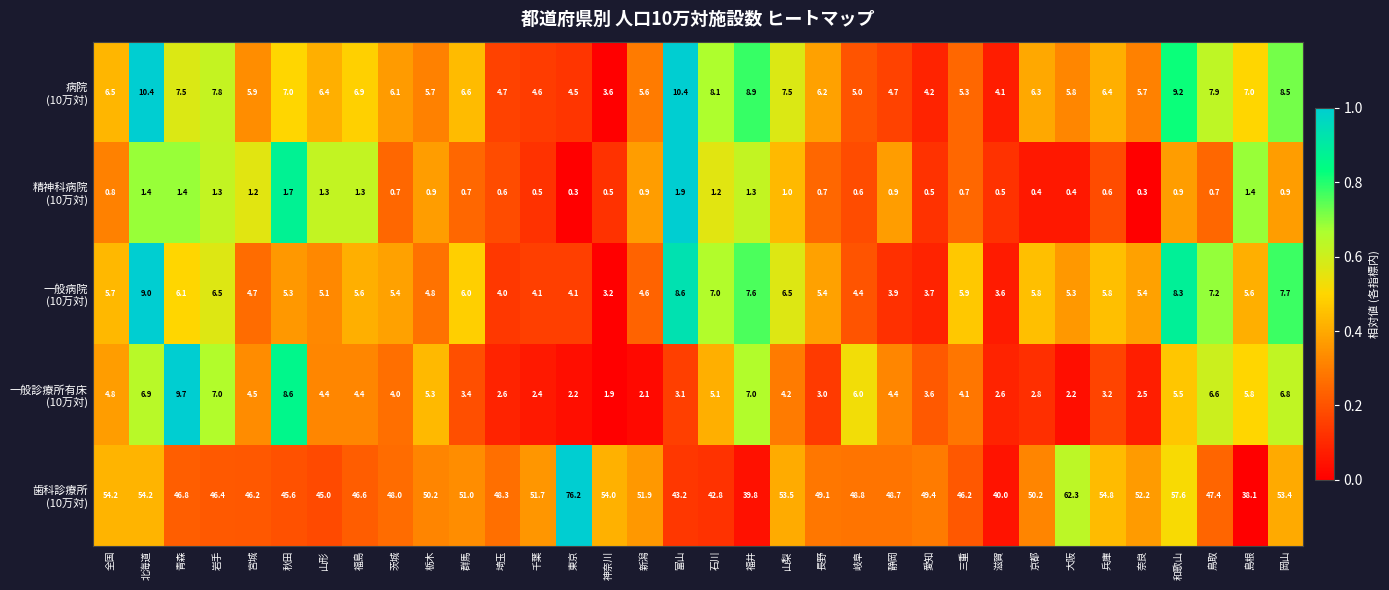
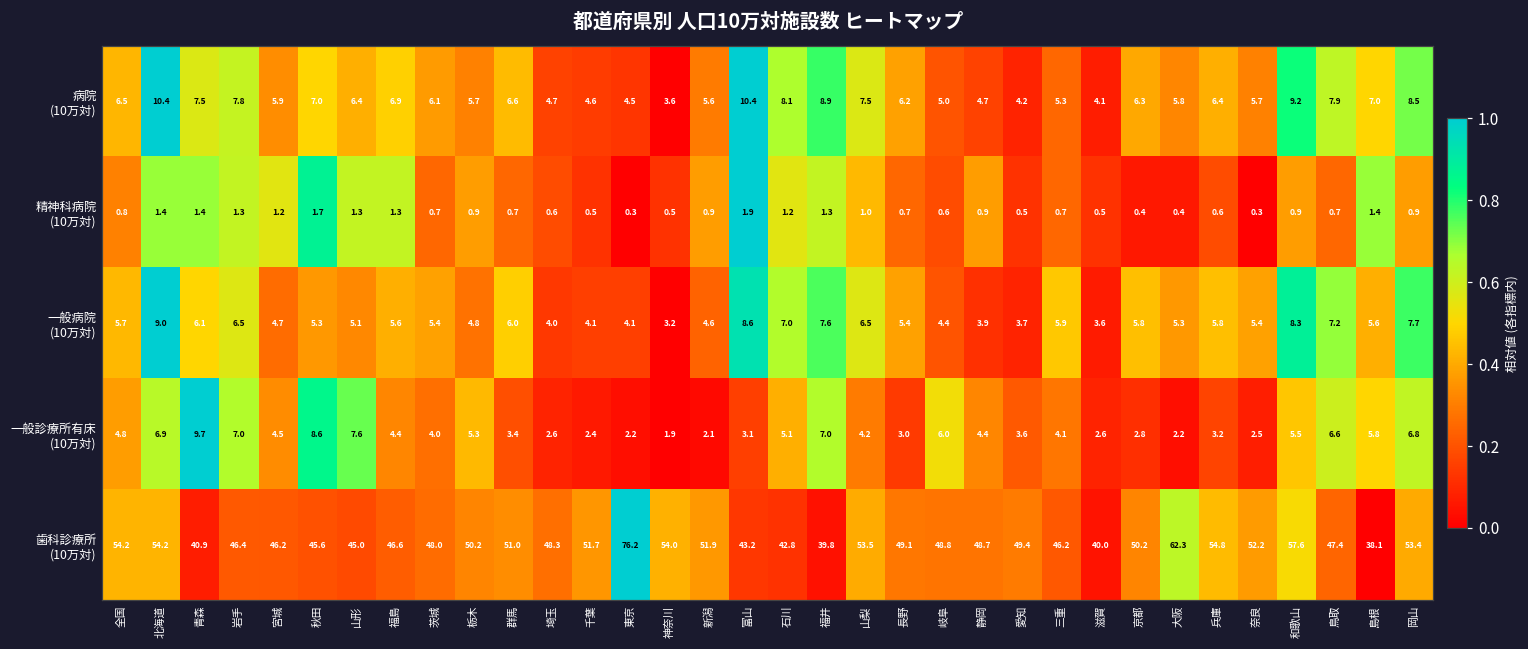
  {
    "病院 (10万対)": {
      "全国": 6.5,
      "北海道": 10.4,
      "青森": 7.5,
      "岩手": 7.8,
      "宮城": 5.9,
      "秋田": 7.0,
      "山形": 6.4,
      "福島": 6.9,
      "茨城": 6.1,
      "栃木": 5.7,
      "群馬": 6.6,
      "埼玉": 4.7,
      "千葉": 4.6,
      "東京": 4.5,
      "神奈川": 3.6,
      "新潟": 5.6,
      "富山": 10.4,
      "石川": 8.1,
      "福井": 8.9,
      "山梨": 7.5,
      "長野": 6.2,
      "岐阜": 5.0,
      "静岡": 4.7,
      "愛知": 4.2,
      "三重": 5.3,
      "滋賀": 4.1,
      "京都": 6.3,
      "大阪": 5.8,
      "兵庫": 6.4,
      "奈良": 5.7,
      "和歌山": 9.2,
      "鳥取": 7.9,
      "島根": 7.0,
      "岡山": 8.5
    },
    "精神科病院 (10万対)": {
      "全国": 0.8,
      "北海道": 1.4,
      "青森": 1.4,
      "岩手": 1.3,
      "宮城": 1.2,
      "秋田": 1.7,
      "山形": 1.3,
      "福島": 1.3,
      "茨城": 0.7,
      "栃木": 0.9,
      "群馬": 0.7,
      "埼玉": 0.6,
      "千葉": 0.5,
      "東京": 0.3,
      "神奈川": 0.5,
      "新潟": 0.9,
      "富山": 1.9,
      "石川": 1.2,
      "福井": 1.3,
      "山梨": 1.0,
      "長野": 0.7,
      "岐阜": 0.6,
      "静岡": 0.9,
      "愛知": 0.5,
      "三重": 0.7,
      "滋賀": 0.5,
      "京都": 0.4,
      "大阪": 0.4,
      "兵庫": 0.6,
      "奈良": 0.3,
      "和歌山": 0.9,
      "鳥取": 0.7,
      "島根": 1.4,
      "岡山": 0.9
    },
    "一般病院 (10万対)": {
      "全国": 5.7,
      "北海道": 9.0,
      "青森": 6.1,
      "岩手": 6.5,
      "宮城": 4.7,
      "秋田": 5.3,
      "山形": 5.1,
      "福島": 5.6,
      "茨城": 5.4,
      "栃木": 4.8,
      "群馬": 6.0,
      "埼玉": 4.0,
      "千葉": 4.1,
      "東京": 4.1,
      "神奈川": 3.2,
      "新潟": 4.6,
      "富山": 8.6,
      "石川": 7.0,
      "福井": 7.6,
      "山梨": 6.5,
      "長野": 5.4,
      "岐阜": 4.4,
      "静岡": 3.9,
      "愛知": 3.7,
      "三重": 5.9,
      "滋賀": 3.6,
      "京都": 5.8,
      "大阪": 5.3,
      "兵庫": 5.8,
      "奈良": 5.4,
      "和歌山": 8.3,
      "鳥取": 7.2,
      "島根": 5.6,
      "岡山": 7.7
    },
    "一般診療所有床 (10万対)": {
      "全国": 4.8,
      "北海道": 6.9,
      "青森": 9.7,
      "岩手": 7.0,
      "宮城": 4.5,
      "秋田": 8.6,
-     "山形": 4.4,
+     "山形": 7.6,
      "福島": 4.4,
      "茨城": 4.0,
      "栃木": 5.3,
      "群馬": 3.4,
      "埼玉": 2.6,
      "千葉": 2.4,
      "東京": 2.2,
      "神奈川": 1.9,
      "新潟": 2.1,
      "富山": 3.1,
      "石川": 5.1,
      "福井": 7.0,
      "山梨": 4.2,
      "長野": 3.0,
      "岐阜": 6.0,
      "静岡": 4.4,
      "愛知": 3.6,
      "三重": 4.1,
      "滋賀": 2.6,
      "京都": 2.8,
      "大阪": 2.2,
      "兵庫": 3.2,
      "奈良": 2.5,
      "和歌山": 5.5,
      "鳥取": 6.6,
      "島根": 5.8,
      "岡山": 6.8
    },
    "歯科診療所 (10万対)": {
      "全国": 54.2,
      "北海道": 54.2,
-     "青森": 46.8,
+     "青森": 40.9,
      "岩手": 46.4,
      "宮城": 46.2,
      "秋田": 45.6,
      "山形": 45.0,
      "福島": 46.6,
      "茨城": 48.0,
      "栃木": 50.2,
      "群馬": 51.0,
      "埼玉": 48.3,
      "千葉": 51.7,
      "東京": 76.2,
      "神奈川": 54.0,
      "新潟": 51.9,
      "富山": 43.2,
      "石川": 42.8,
      "福井": 39.8,
      "山梨": 53.5,
      "長野": 49.1,
      "岐阜": 48.8,
      "静岡": 48.7,
      "愛知": 49.4,
      "三重": 46.2,
      "滋賀": 40.0,
      "京都": 50.2,
      "大阪": 62.3,
      "兵庫": 54.8,
      "奈良": 52.2,
      "和歌山": 57.6,
      "鳥取": 47.4,
      "島根": 38.1,
      "岡山": 53.4
    }
  }
